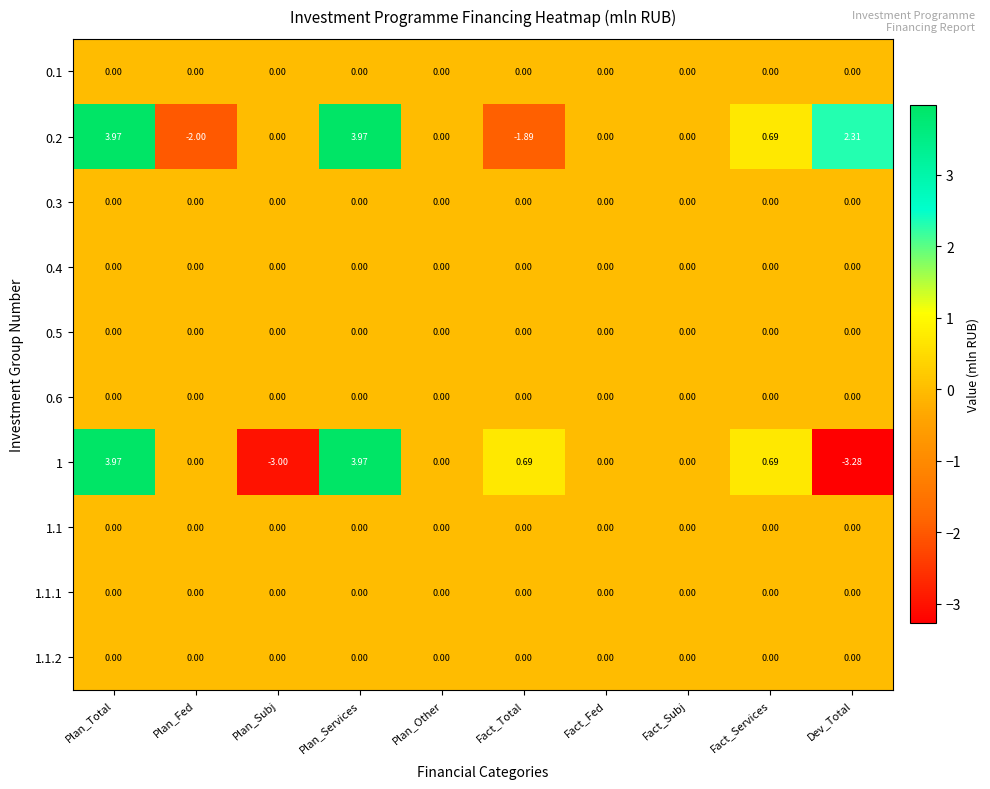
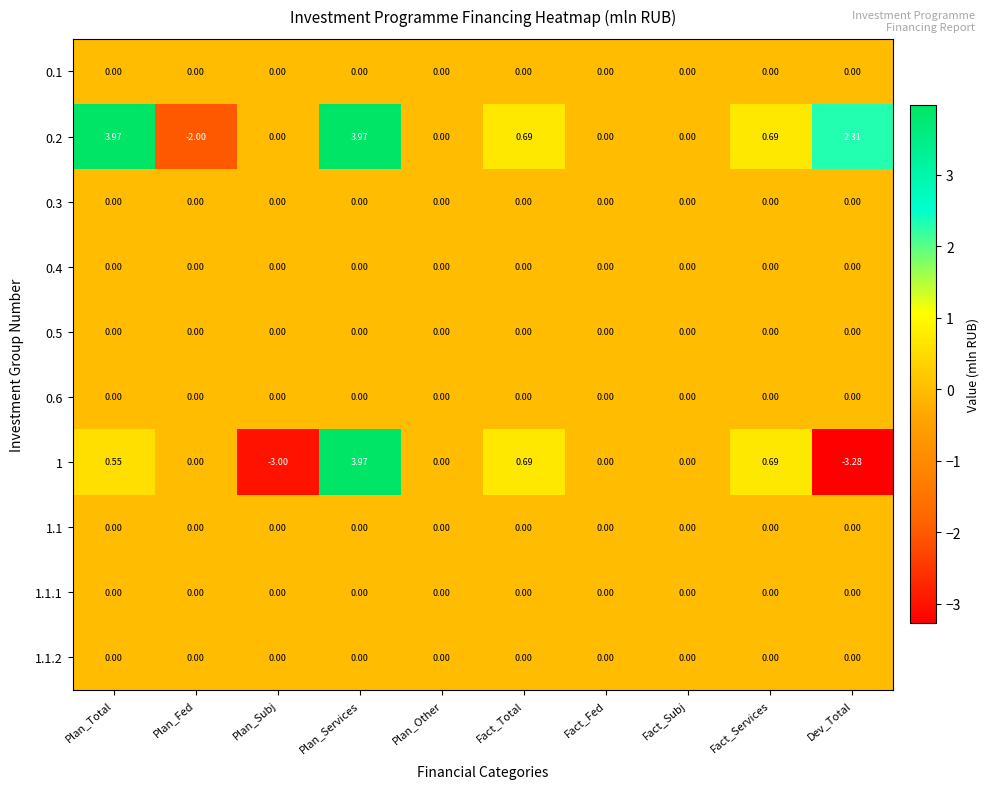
  {
    "0.1": {
      "Plan_Total": 0.00,
      "Plan_Fed": 0.00,
      "Plan_Subj": 0.00,
      "Plan_Services": 0.00,
      "Plan_Other": 0.00,
      "Fact_Total": 0.00,
      "Fact_Fed": 0.00,
      "Fact_Subj": 0.00,
      "Fact_Services": 0.00,
      "Dev_Total": 0.00
    },
    "0.2": {
      "Plan_Total": 3.97,
      "Plan_Fed": -2.00,
      "Plan_Subj": 0.00,
      "Plan_Services": 3.97,
      "Plan_Other": 0.00,
-     "Fact_Total": -1.89,
+     "Fact_Total": 0.69,
      "Fact_Fed": 0.00,
      "Fact_Subj": 0.00,
      "Fact_Services": 0.69,
      "Dev_Total": 2.31
    },
    "0.3": {
      "Plan_Total": 0.00,
      "Plan_Fed": 0.00,
      "Plan_Subj": 0.00,
      "Plan_Services": 0.00,
      "Plan_Other": 0.00,
      "Fact_Total": 0.00,
      "Fact_Fed": 0.00,
      "Fact_Subj": 0.00,
      "Fact_Services": 0.00,
      "Dev_Total": 0.00
    },
    "0.4": {
      "Plan_Total": 0.00,
      "Plan_Fed": 0.00,
      "Plan_Subj": 0.00,
      "Plan_Services": 0.00,
      "Plan_Other": 0.00,
      "Fact_Total": 0.00,
      "Fact_Fed": 0.00,
      "Fact_Subj": 0.00,
      "Fact_Services": 0.00,
      "Dev_Total": 0.00
    },
    "0.5": {
      "Plan_Total": 0.00,
      "Plan_Fed": 0.00,
      "Plan_Subj": 0.00,
      "Plan_Services": 0.00,
      "Plan_Other": 0.00,
      "Fact_Total": 0.00,
      "Fact_Fed": 0.00,
      "Fact_Subj": 0.00,
      "Fact_Services": 0.00,
      "Dev_Total": 0.00
    },
    "0.6": {
      "Plan_Total": 0.00,
      "Plan_Fed": 0.00,
      "Plan_Subj": 0.00,
      "Plan_Services": 0.00,
      "Plan_Other": 0.00,
      "Fact_Total": 0.00,
      "Fact_Fed": 0.00,
      "Fact_Subj": 0.00,
      "Fact_Services": 0.00,
      "Dev_Total": 0.00
    },
    "1": {
-     "Plan_Total": 3.97,
+     "Plan_Total": 0.55,
      "Plan_Fed": 0.00,
      "Plan_Subj": -3.00,
      "Plan_Services": 3.97,
      "Plan_Other": 0.00,
      "Fact_Total": 0.69,
      "Fact_Fed": 0.00,
      "Fact_Subj": 0.00,
      "Fact_Services": 0.69,
      "Dev_Total": -3.28
    },
    "1.1": {
      "Plan_Total": 0.00,
      "Plan_Fed": 0.00,
      "Plan_Subj": 0.00,
      "Plan_Services": 0.00,
      "Plan_Other": 0.00,
      "Fact_Total": 0.00,
      "Fact_Fed": 0.00,
      "Fact_Subj": 0.00,
      "Fact_Services": 0.00,
      "Dev_Total": 0.00
    },
    "1.1.1": {
      "Plan_Total": 0.00,
      "Plan_Fed": 0.00,
      "Plan_Subj": 0.00,
      "Plan_Services": 0.00,
      "Plan_Other": 0.00,
      "Fact_Total": 0.00,
      "Fact_Fed": 0.00,
      "Fact_Subj": 0.00,
      "Fact_Services": 0.00,
      "Dev_Total": 0.00
    },
    "1.1.2": {
      "Plan_Total": 0.00,
      "Plan_Fed": 0.00,
      "Plan_Subj": 0.00,
      "Plan_Services": 0.00,
      "Plan_Other": 0.00,
      "Fact_Total": 0.00,
      "Fact_Fed": 0.00,
      "Fact_Subj": 0.00,
      "Fact_Services": 0.00,
      "Dev_Total": 0.00
    }
  }
